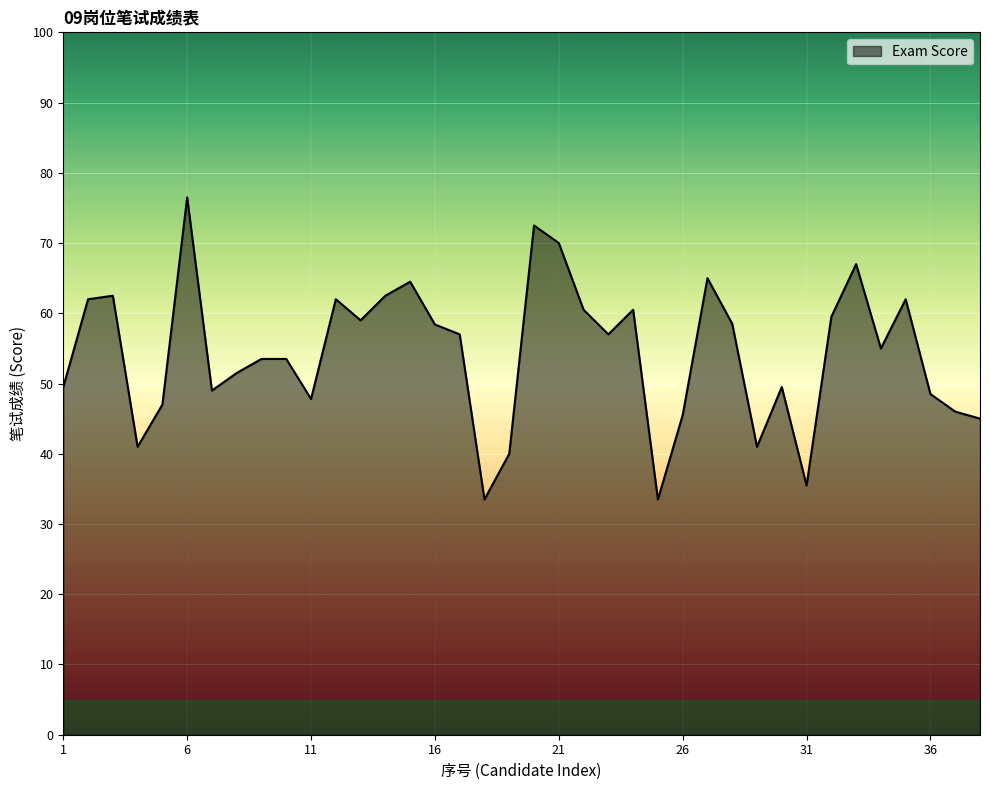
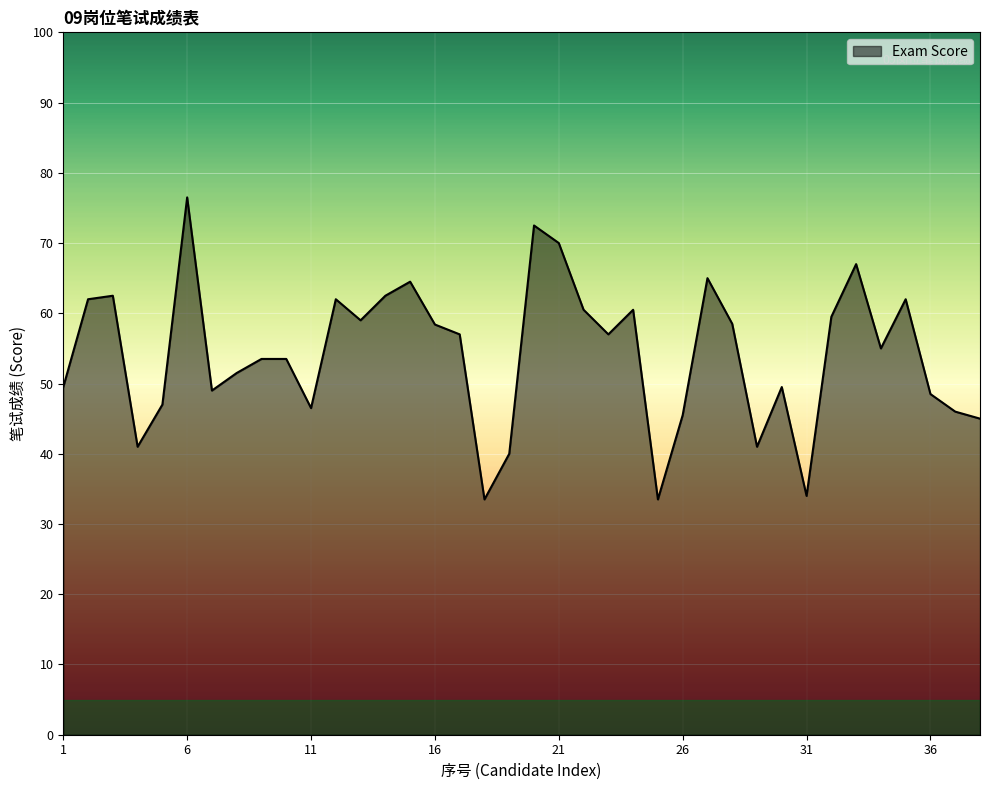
  {
    "1": 50,
    "6": 77,
-   "11": 48,
+   "11": 47,
    "16": 58,
    "21": 70,
    "26": 46,
-   "31": 36,
+   "31": 34,
    "36": 49
  }
